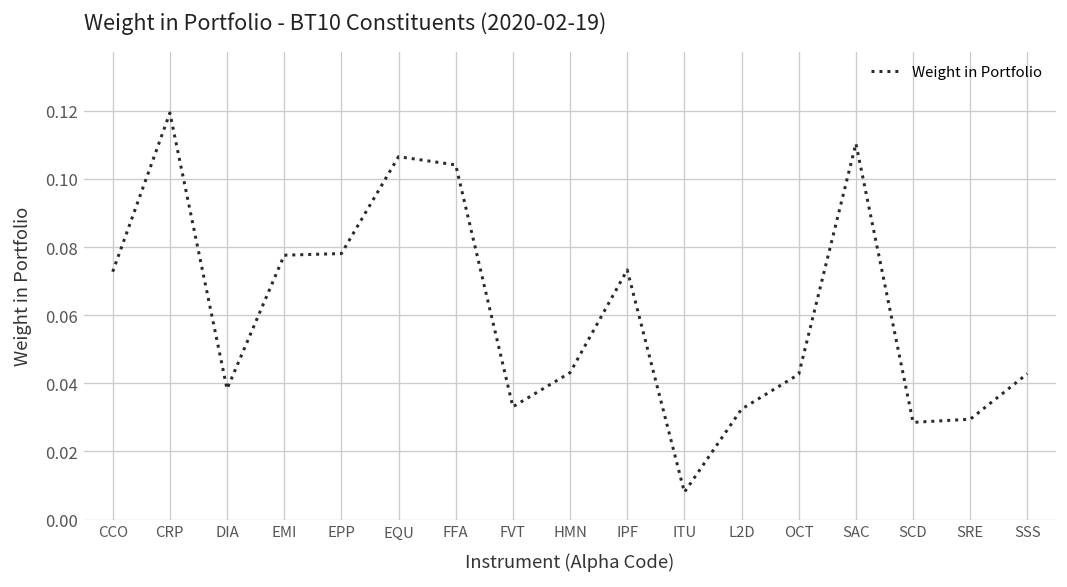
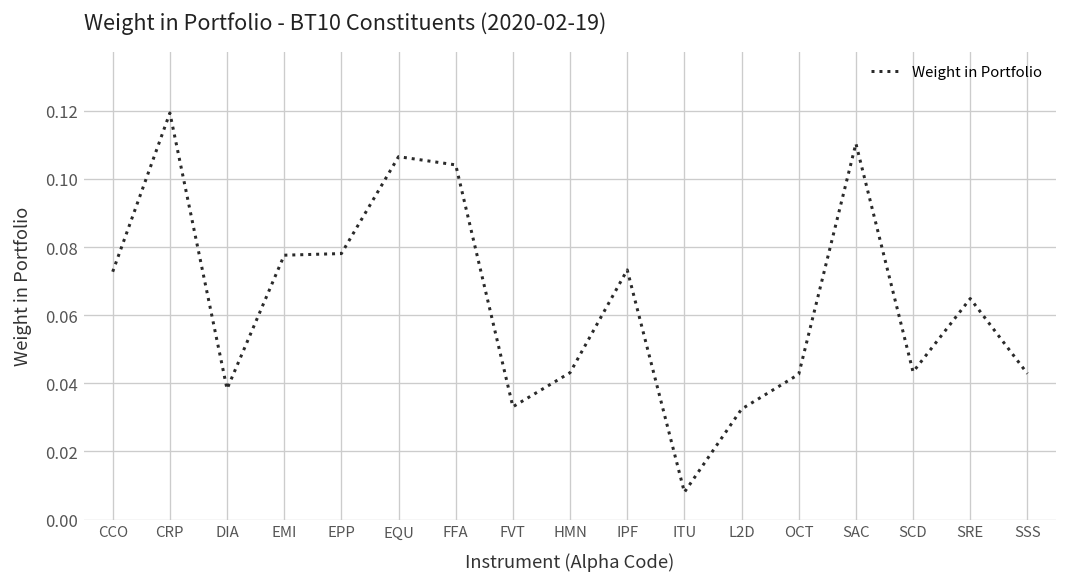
  {
    "CCO": 0.073,
    "CRP": 0.119,
    "DIA": 0.038,
    "EMI": 0.078,
    "EPP": 0.078,
    "EQU": 0.107,
    "FFA": 0.104,
    "FVT": 0.033,
    "HMN": 0.043,
    "IPF": 0.073,
    "ITU": 0.008,
    "L2D": 0.032,
    "OCT": 0.043,
    "SAC": 0.110,
-   "SCD": 0.029,
-   "SRE": 0.029,
+   "SCD": 0.043,
+   "SRE": 0.065,
    "SSS": 0.043
  }
